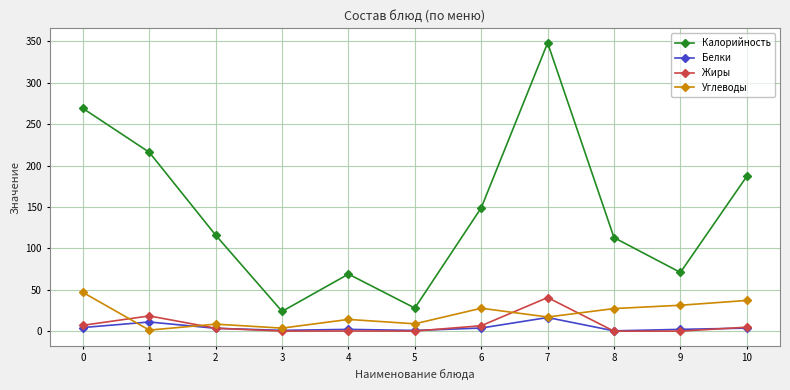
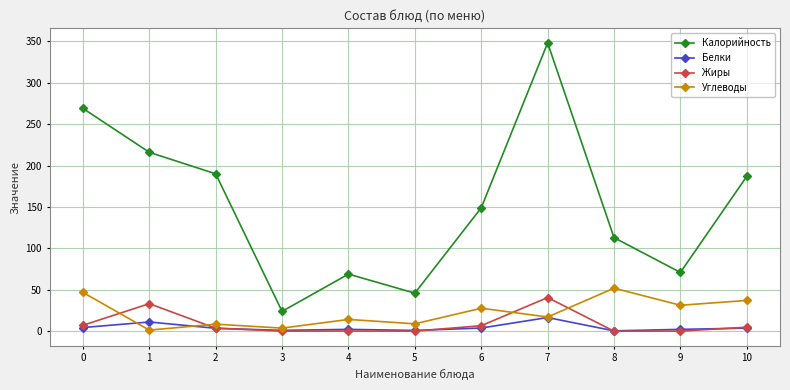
  {
    "Калорийность": {
      "0": 270,
      "1": 220,
-     "2": 120,
+     "2": 190,
      "3": 20,
      "4": 70,
-     "5": 30,
+     "5": 50,
      "6": 150,
      "7": 350,
      "8": 110,
      "9": 70,
      "10": 190
    },
    "Белки": {
      "1": 10
    },
    "Жиры": {
-     "1": 20,
+     "1": 30,
      "7": 40
    },
    "Углеводы": {
      "0": 50,
      "1": 0,
      "2": 10,
      "4": 10,
      "5": 10,
      "6": 30,
-     "8": 30,
+     "8": 50,
      "9": 30,
      "10": 40
    }
  }
